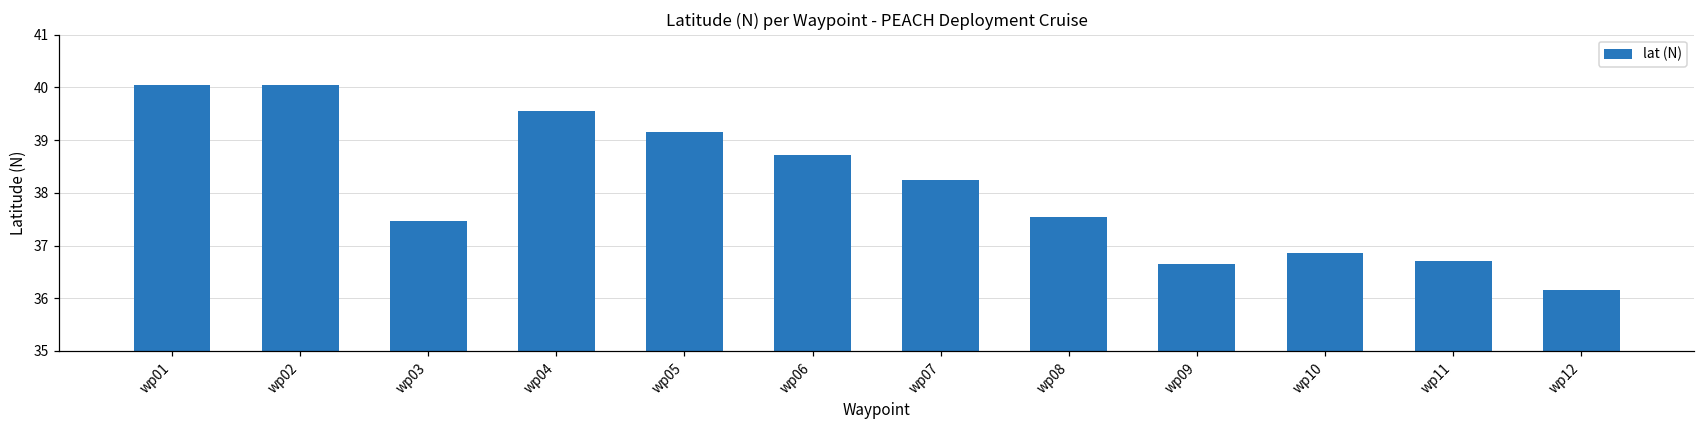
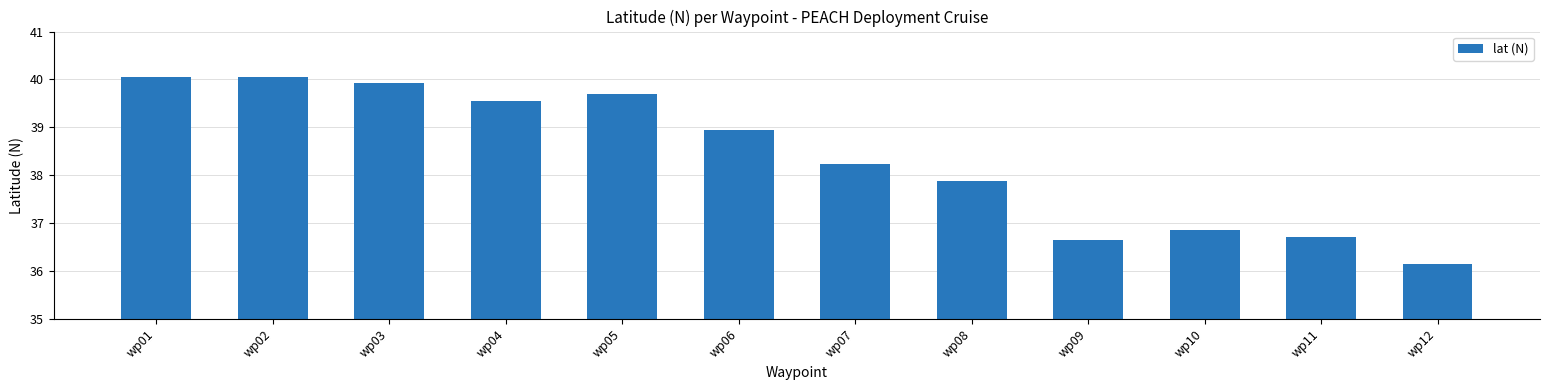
  {
    "wp01": 40.0,
    "wp02": 40.0,
-   "wp03": 37.5,
+   "wp03": 39.9,
    "wp04": 39.6,
-   "wp05": 39.1,
-   "wp06": 38.7,
+   "wp05": 39.7,
+   "wp06": 38.9,
    "wp07": 38.2,
-   "wp08": 37.6,
+   "wp08": 37.9,
    "wp09": 36.7,
    "wp10": 36.9,
    "wp11": 36.7,
    "wp12": 36.2
  }
